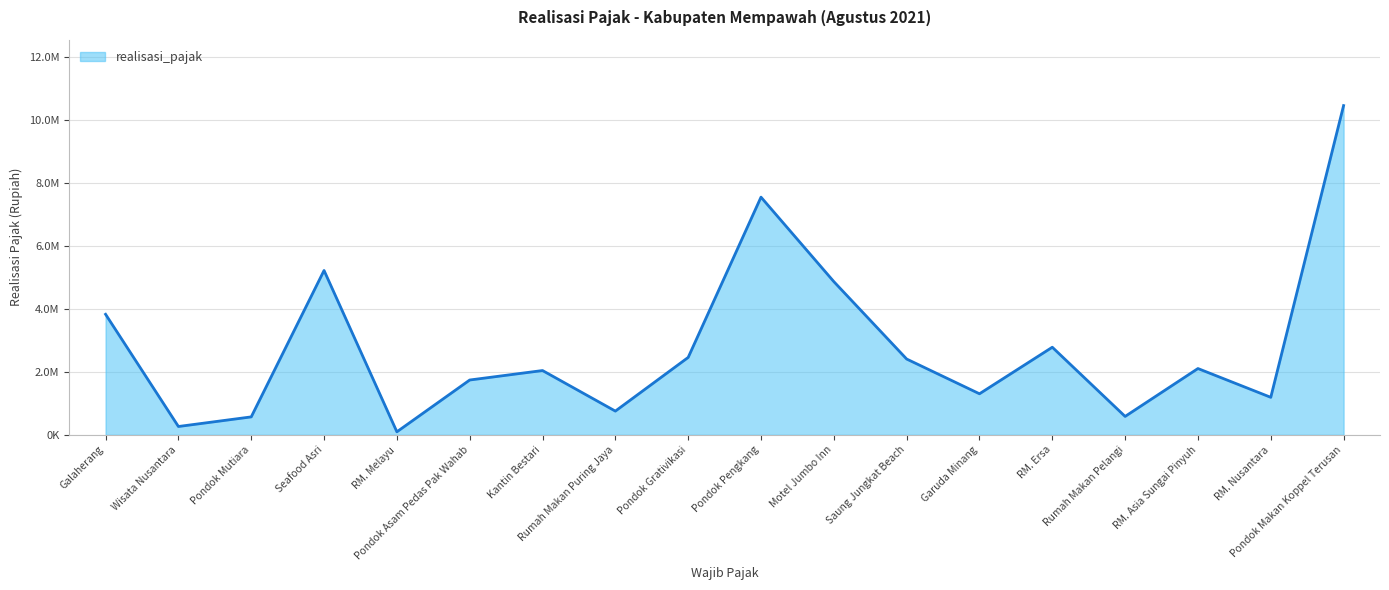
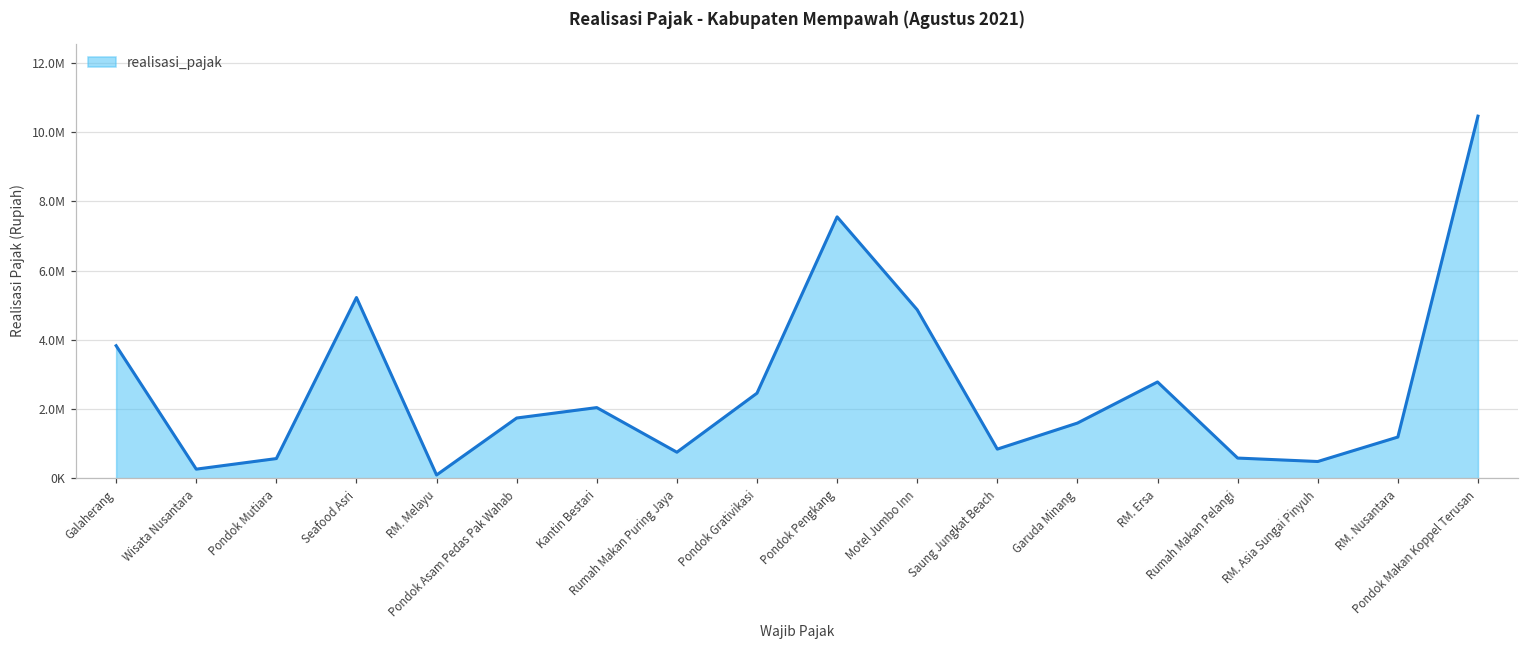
  {
    "Galaherang": 3800000,
    "Wisata Nusantara": 300000,
    "Pondok Mutiara": 600000,
    "Seafood Asri": 5200000,
    "RM. Melayu": 100000,
    "Pondok Asam Pedas Pak Wahab": 1700000,
    "Kantin Bestari": 2000000,
    "Rumah Makan Puring Jaya": 800000,
    "Pondok Grativikasi": 2500000,
    "Pondok Pengkang": 7600000,
    "Motel Jumbo Inn": 4900000,
-   "Saung Jungkat Beach": 2400000,
-   "Garuda Minang": 1300000,
+   "Saung Jungkat Beach": 800000,
+   "Garuda Minang": 1600000,
    "RM. Ersa": 2800000,
    "Rumah Makan Pelangi": 600000,
-   "RM. Asia Sungai Pinyuh": 2100000,
+   "RM. Asia Sungai Pinyuh": 500000,
    "RM. Nusantara": 1200000,
    "Pondok Makan Koppel Terusan": 10500000
  }
